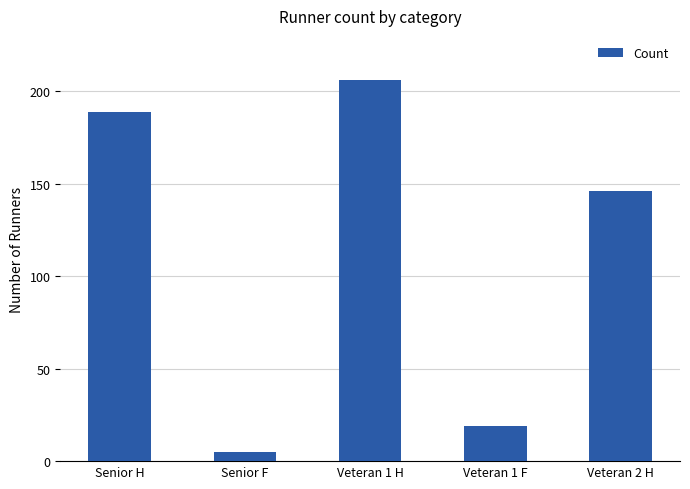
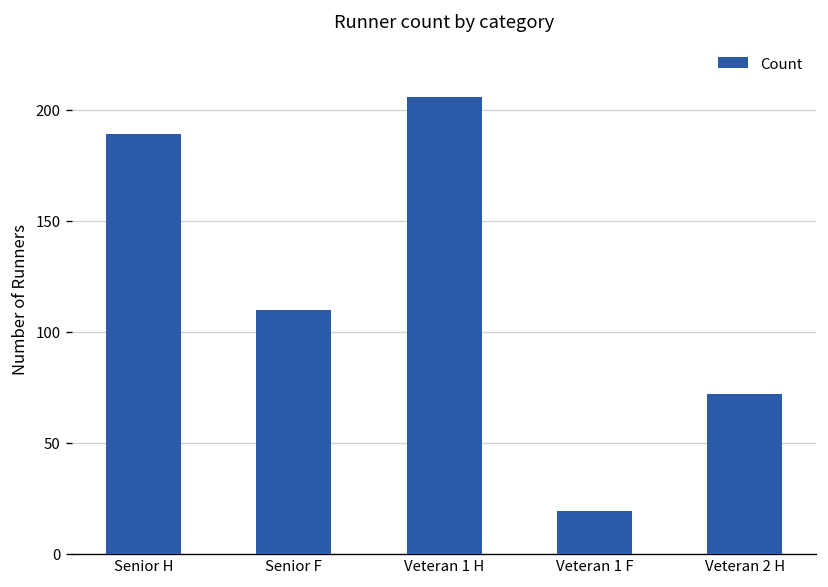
  {
    "Senior H": 189,
-   "Senior F": 5,
+   "Senior F": 110,
    "Veteran 1 H": 206,
    "Veteran 1 F": 19,
-   "Veteran 2 H": 146
+   "Veteran 2 H": 72
  }
